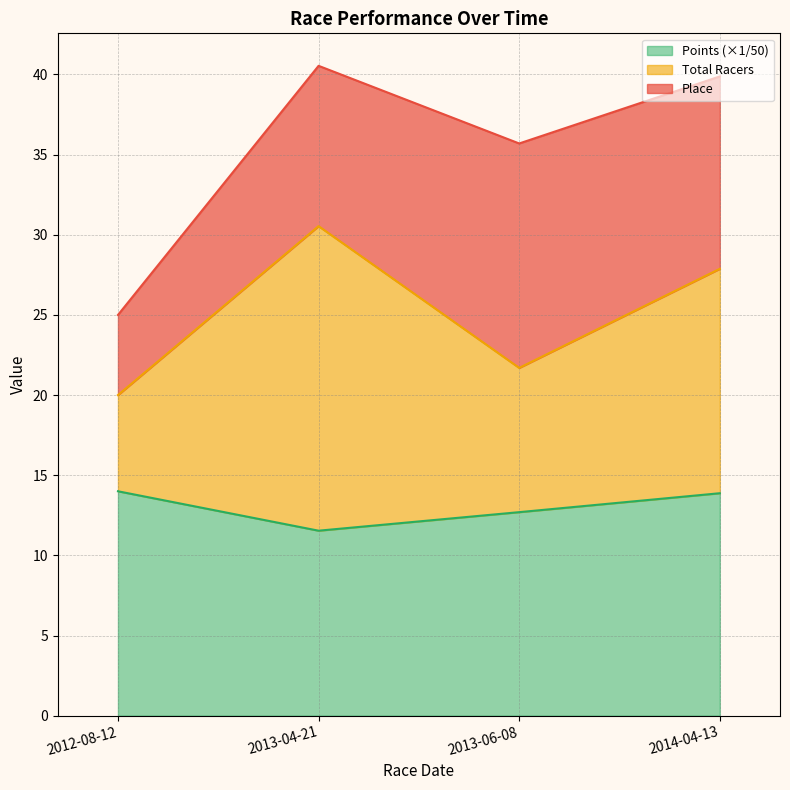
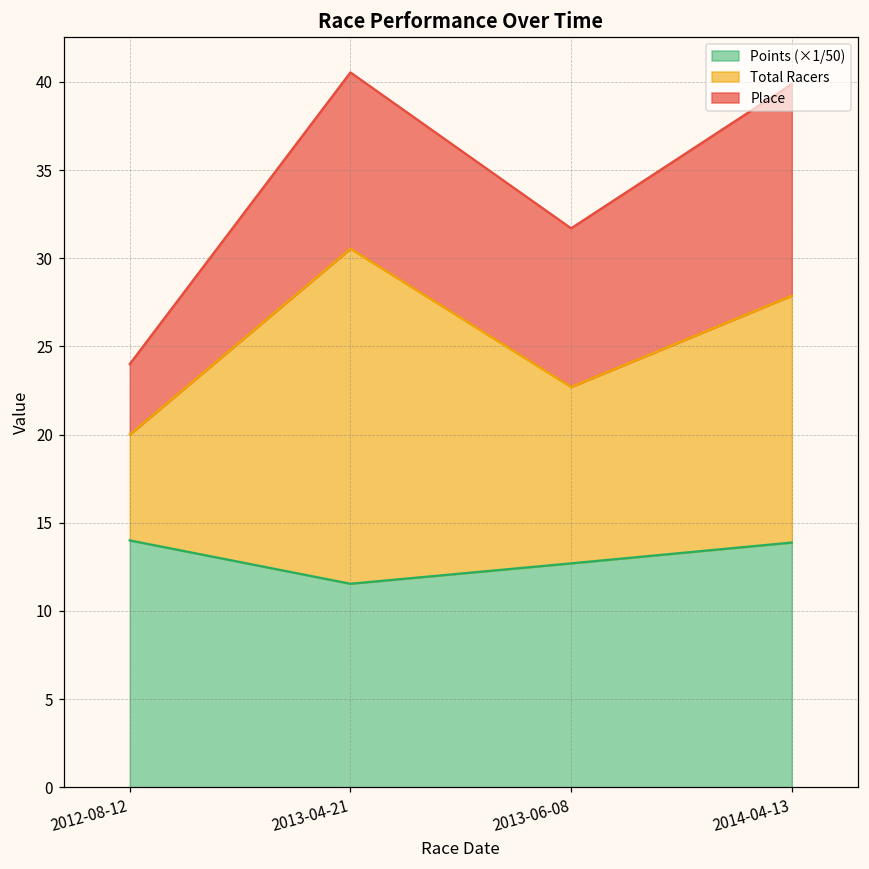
  {
    "Points (×1/50)": {
      "2012-08-12": 14,
      "2013-04-21": 11.5,
      "2013-06-08": 12.7,
      "2014-04-13": 14
    },
    "Total Racers": {
      "2012-08-12": 6,
      "2013-04-21": 19,
-     "2013-06-08": 9,
+     "2013-06-08": 10,
      "2014-04-13": 14
    },
    "Place": {
-     "2012-08-12": 5,
+     "2012-08-12": 4,
      "2013-04-21": 10,
-     "2013-06-08": 14
+     "2013-06-08": 9
    }
  }
